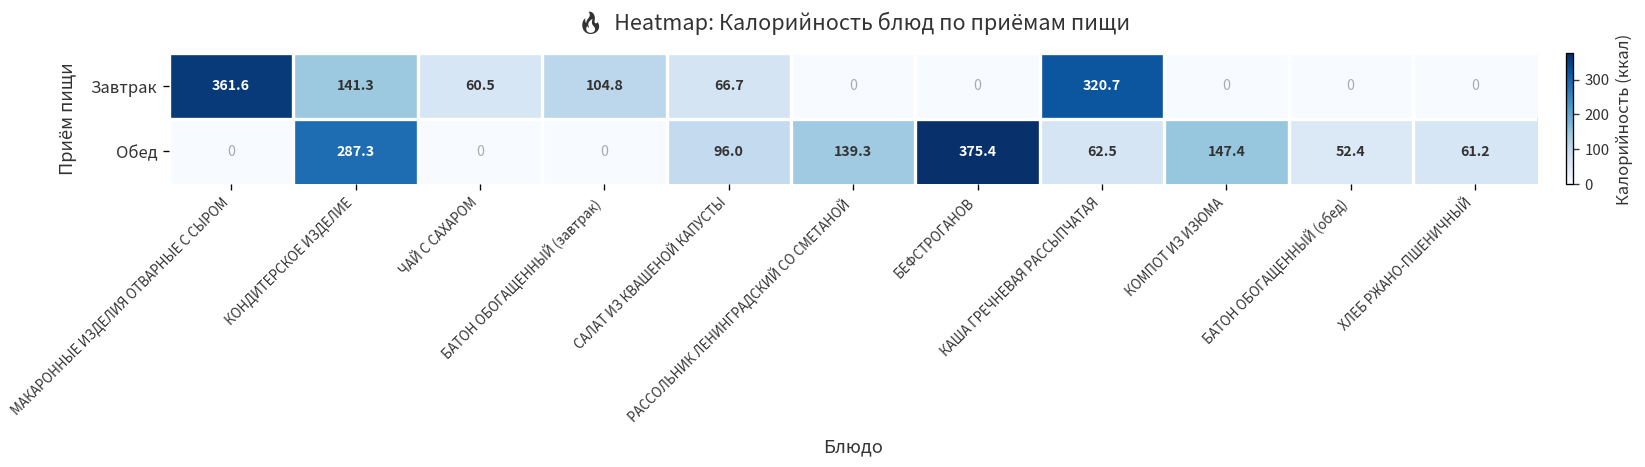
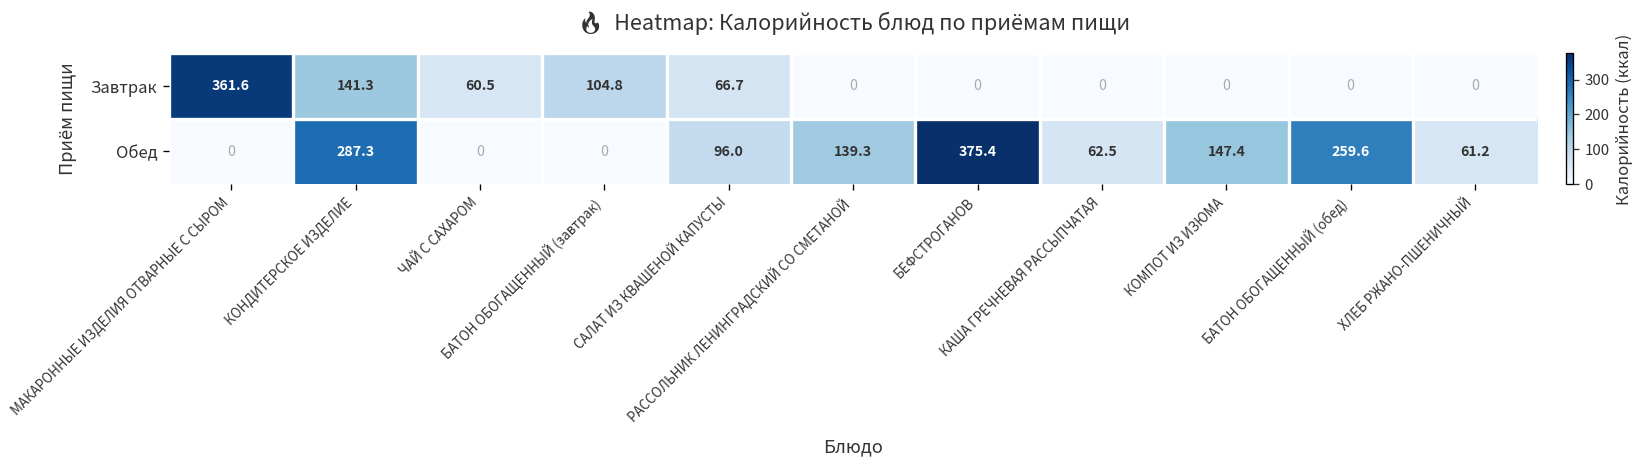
  {
    "Завтрак": {
      "МАКАРОННЫЕ ИЗДЕЛИЯ ОТВАРНЫЕ С СЫРОМ": 361.6,
      "КОНДИТЕРСКОЕ ИЗДЕЛИЕ": 141.3,
      "ЧАЙ С САХАРОМ": 60.5,
      "БАТОН ОБОГАЩЕННЫЙ (завтрак)": 104.8,
      "САЛАТ ИЗ КВАШЕНОЙ КАПУСТЫ": 66.7,
      "РАССОЛЬНИК ЛЕНИНГРАДСКИЙ СО СМЕТАНОЙ": 0,
      "БЕФСТРОГАНОВ": 0,
-     "КАША ГРЕЧНЕВАЯ РАССЫПЧАТАЯ": 320.7,
+     "КАША ГРЕЧНЕВАЯ РАССЫПЧАТАЯ": 0,
      "КОМПОТ ИЗ ИЗЮМА": 0,
      "БАТОН ОБОГАЩЕННЫЙ (обед)": 0,
      "ХЛЕБ РЖАНО-ПШЕНИЧНЫЙ": 0
    },
    "Обед": {
      "МАКАРОННЫЕ ИЗДЕЛИЯ ОТВАРНЫЕ С СЫРОМ": 0,
      "КОНДИТЕРСКОЕ ИЗДЕЛИЕ": 287.3,
      "ЧАЙ С САХАРОМ": 0,
      "БАТОН ОБОГАЩЕННЫЙ (завтрак)": 0,
      "САЛАТ ИЗ КВАШЕНОЙ КАПУСТЫ": 96.0,
      "РАССОЛЬНИК ЛЕНИНГРАДСКИЙ СО СМЕТАНОЙ": 139.3,
      "БЕФСТРОГАНОВ": 375.4,
      "КАША ГРЕЧНЕВАЯ РАССЫПЧАТАЯ": 62.5,
      "КОМПОТ ИЗ ИЗЮМА": 147.4,
-     "БАТОН ОБОГАЩЕННЫЙ (обед)": 52.4,
+     "БАТОН ОБОГАЩЕННЫЙ (обед)": 259.6,
      "ХЛЕБ РЖАНО-ПШЕНИЧНЫЙ": 61.2
    }
  }
